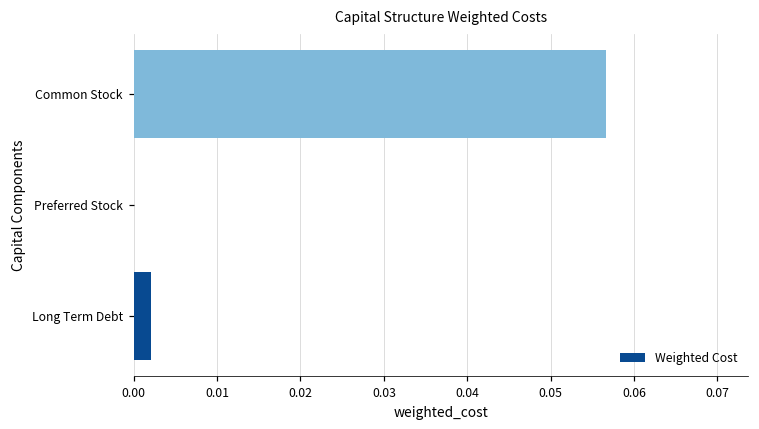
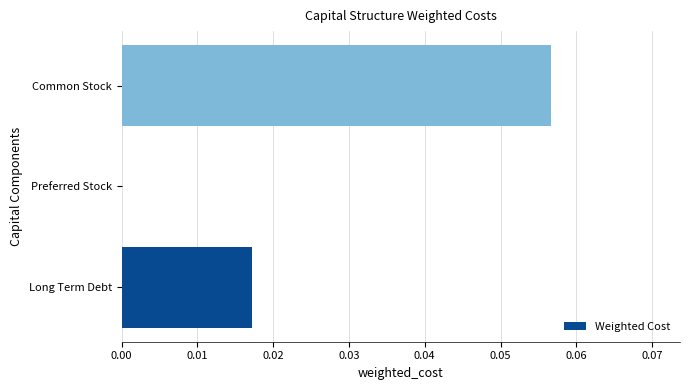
  {
    "Common Stock": 0.057,
    "Preferred Stock": 0.000,
-   "Long Term Debt": 0.002
+   "Long Term Debt": 0.017
  }
